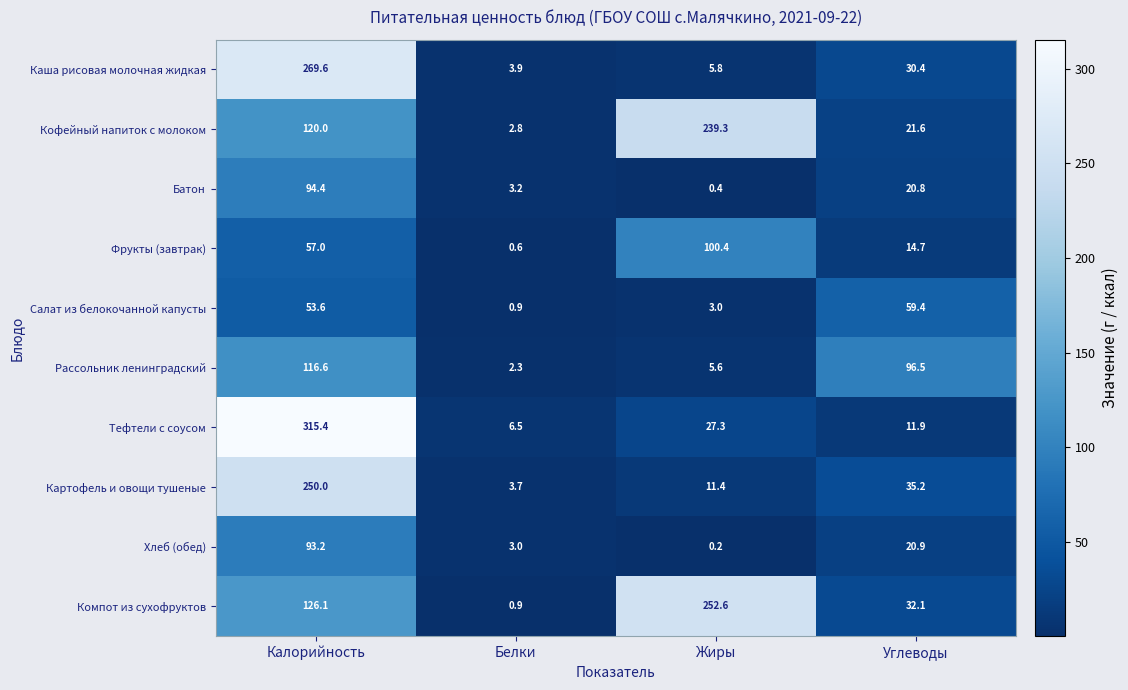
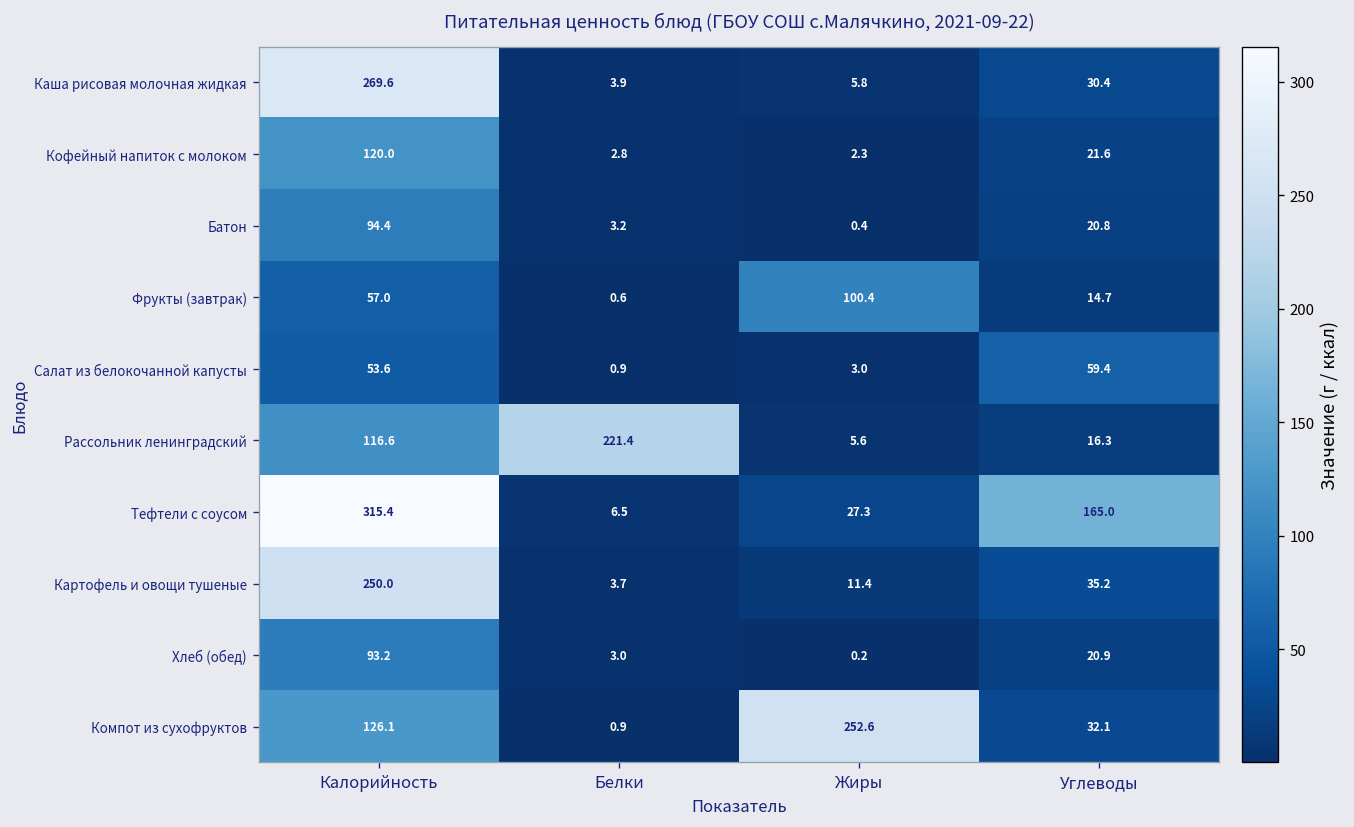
  {
    "Каша рисовая молочная жидкая": {
      "Калорийность": 269.6,
      "Белки": 3.9,
      "Жиры": 5.8,
      "Углеводы": 30.4
    },
    "Кофейный напиток с молоком": {
      "Калорийность": 120.0,
      "Белки": 2.8,
-     "Жиры": 239.3,
+     "Жиры": 2.3,
      "Углеводы": 21.6
    },
    "Батон": {
      "Калорийность": 94.4,
      "Белки": 3.2,
      "Жиры": 0.4,
      "Углеводы": 20.8
    },
    "Фрукты (завтрак)": {
      "Калорийность": 57.0,
      "Белки": 0.6,
      "Жиры": 100.4,
      "Углеводы": 14.7
    },
    "Салат из белокочанной капусты": {
      "Калорийность": 53.6,
      "Белки": 0.9,
      "Жиры": 3.0,
      "Углеводы": 59.4
    },
    "Рассольник ленинградский": {
      "Калорийность": 116.6,
-     "Белки": 2.3,
+     "Белки": 221.4,
      "Жиры": 5.6,
-     "Углеводы": 96.5
+     "Углеводы": 16.3
    },
    "Тефтели с соусом": {
      "Калорийность": 315.4,
      "Белки": 6.5,
      "Жиры": 27.3,
-     "Углеводы": 11.9
+     "Углеводы": 165.0
    },
    "Картофель и овощи тушеные": {
      "Калорийность": 250.0,
      "Белки": 3.7,
      "Жиры": 11.4,
      "Углеводы": 35.2
    },
    "Хлеб (обед)": {
      "Калорийность": 93.2,
      "Белки": 3.0,
      "Жиры": 0.2,
      "Углеводы": 20.9
    },
    "Компот из сухофруктов": {
      "Калорийность": 126.1,
      "Белки": 0.9,
      "Жиры": 252.6,
      "Углеводы": 32.1
    }
  }
